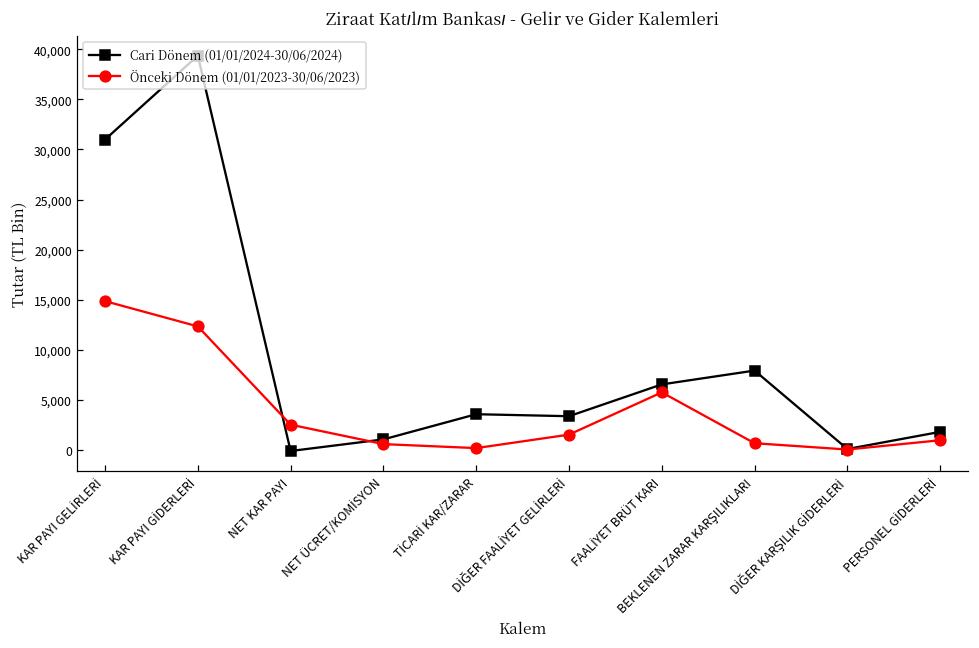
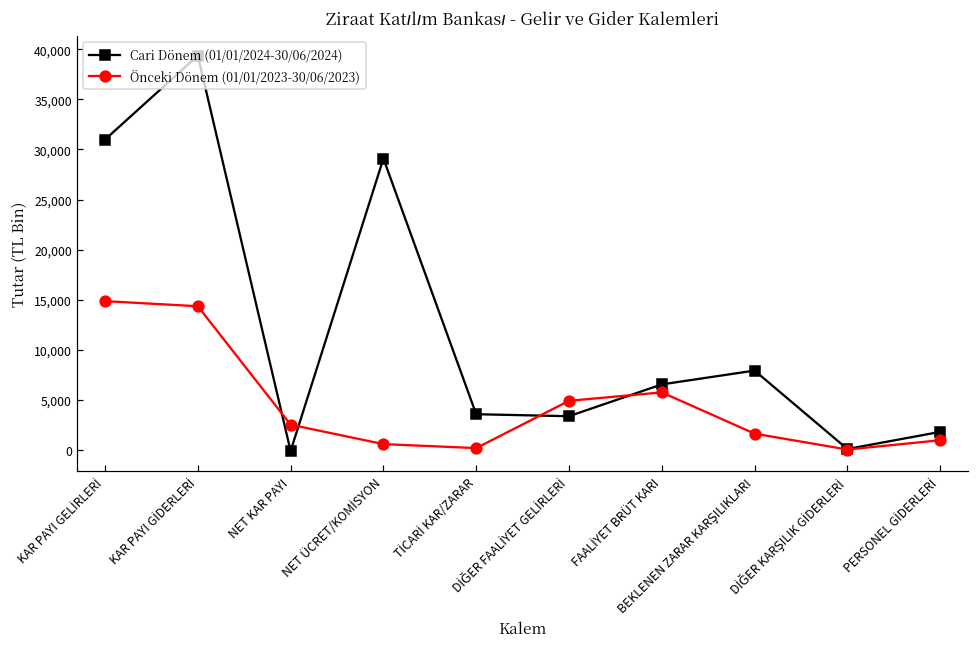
  {
    "Cari Dönem (01/01/2024-30/06/2024)": {
      "KAR PAYI GELİRLERİ": "31,000",
      "NET KAR PAYI": "0",
-     "NET ÜCRET/KOMİSYON": "1,000",
+     "NET ÜCRET/KOMİSYON": "29,000",
      "TİCARİ KAR/ZARAR": "4,000",
      "DİĞER FAALİYET GELİRLERİ": "3,000",
      "FAALİYET BRÜT KARI": "7,000",
      "BEKLENEN ZARAR KARŞILIKLARI": "8,000",
      "PERSONEL GİDERLERİ": "2,000"
    },
    "Önceki Dönem (01/01/2023-30/06/2023)": {
      "KAR PAYI GELİRLERİ": "15,000",
-     "KAR PAYI GİDERLERİ": "12,000",
+     "KAR PAYI GİDERLERİ": "14,000",
      "NET KAR PAYI": "3,000",
      "NET ÜCRET/KOMİSYON": "1,000",
      "TİCARİ KAR/ZARAR": "0",
-     "DİĞER FAALİYET GELİRLERİ": "2,000",
+     "DİĞER FAALİYET GELİRLERİ": "5,000",
      "FAALİYET BRÜT KARI": "6,000",
-     "BEKLENEN ZARAR KARŞILIKLARI": "1,000",
+     "BEKLENEN ZARAR KARŞILIKLARI": "2,000",
      "PERSONEL GİDERLERİ": "1,000"
    }
  }
